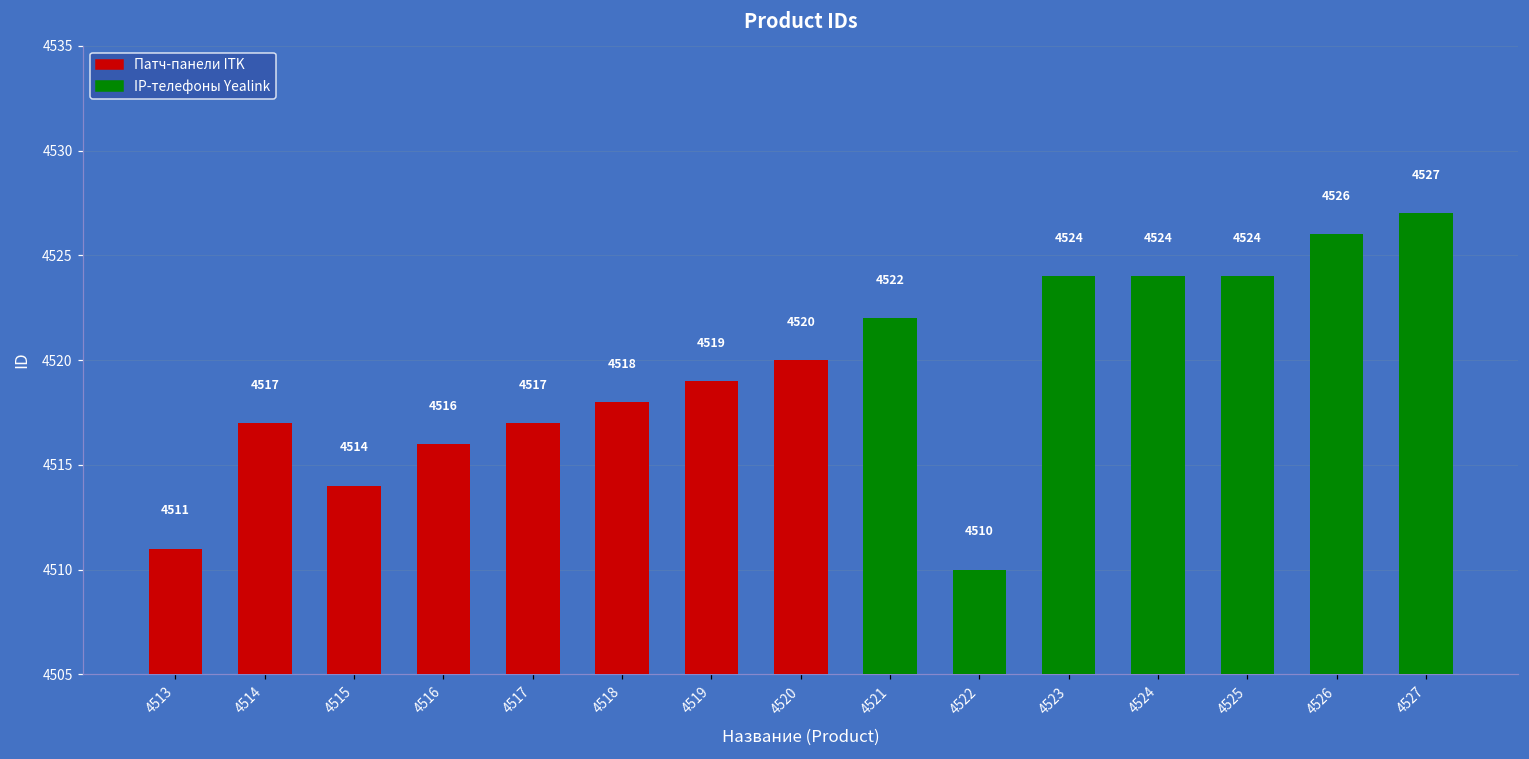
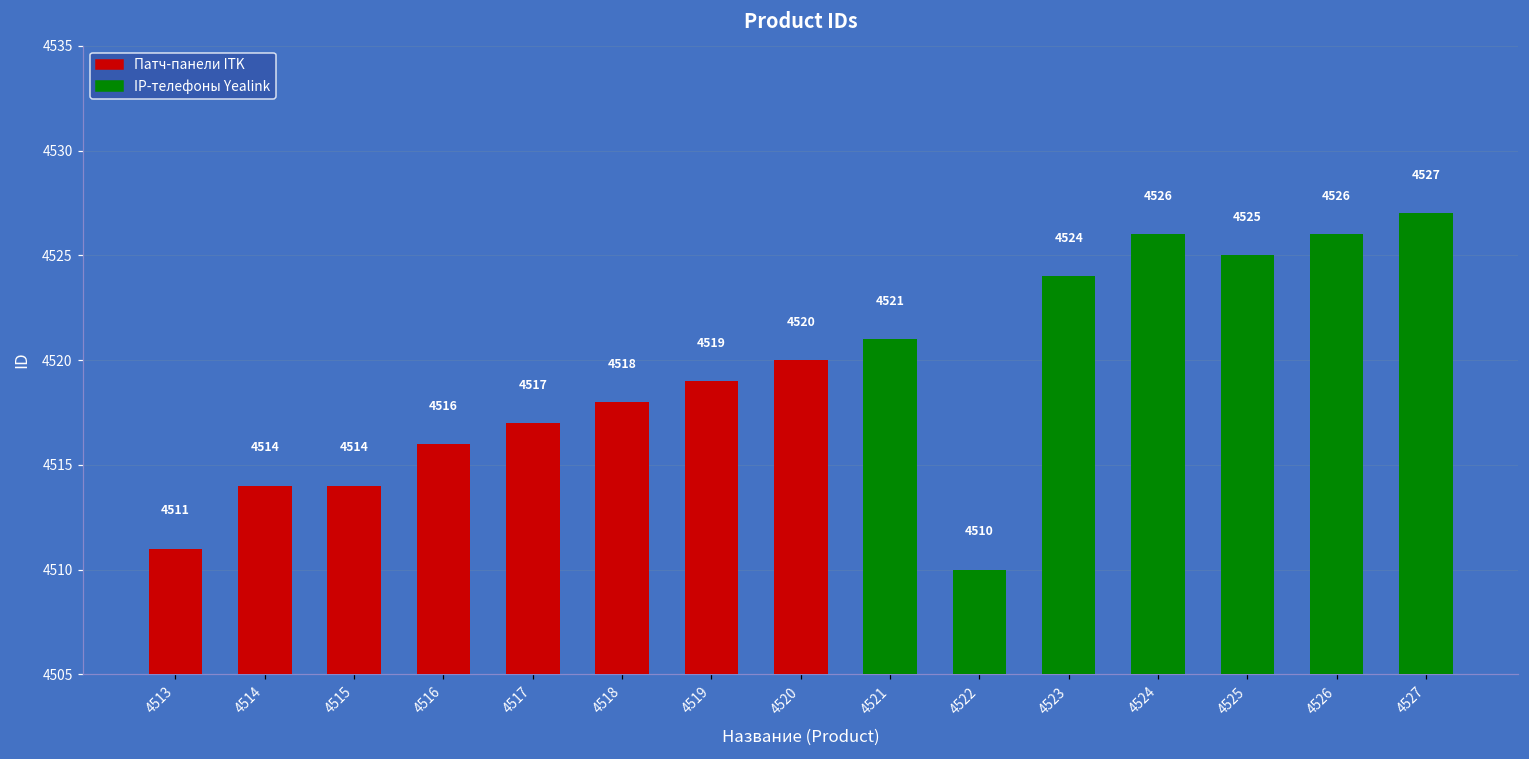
  {
-   "4514": 4517,
-   "4521": 4522,
-   "4524": 4524,
-   "4525": 4524
+   "4514": 4514,
+   "4521": 4521,
+   "4524": 4526,
+   "4525": 4525
  }
